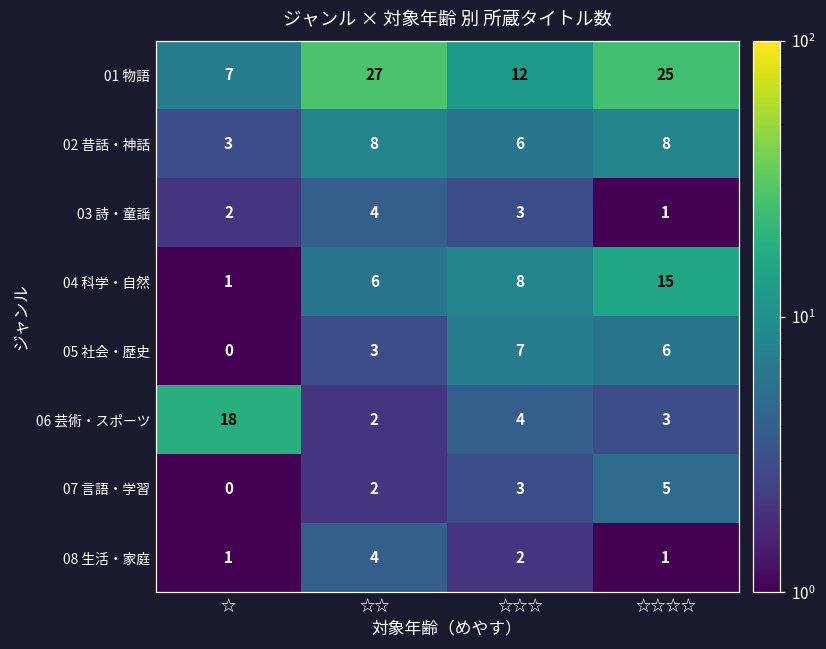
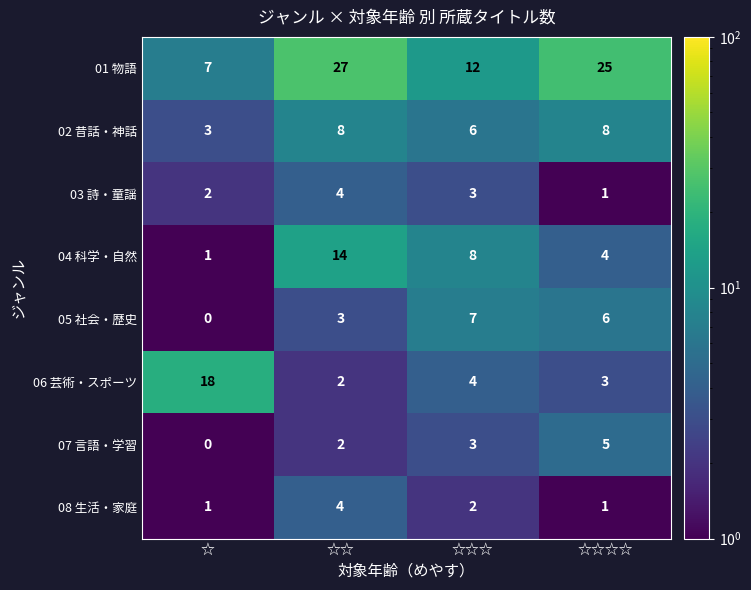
  {
    "01 物語": {
      "☆": 7,
      "☆☆": 27,
      "☆☆☆": 12,
      "☆☆☆☆": 25
    },
    "02 昔話・神話": {
      "☆": 3,
      "☆☆": 8,
      "☆☆☆": 6,
      "☆☆☆☆": 8
    },
    "03 詩・童謡": {
      "☆": 2,
      "☆☆": 4,
      "☆☆☆": 3,
      "☆☆☆☆": 1
    },
    "04 科学・自然": {
      "☆": 1,
-     "☆☆": 6,
+     "☆☆": 14,
      "☆☆☆": 8,
-     "☆☆☆☆": 15
+     "☆☆☆☆": 4
    },
    "05 社会・歴史": {
      "☆": 0,
      "☆☆": 3,
      "☆☆☆": 7,
      "☆☆☆☆": 6
    },
    "06 芸術・スポーツ": {
      "☆": 18,
      "☆☆": 2,
      "☆☆☆": 4,
      "☆☆☆☆": 3
    },
    "07 言語・学習": {
      "☆": 0,
      "☆☆": 2,
      "☆☆☆": 3,
      "☆☆☆☆": 5
    },
    "08 生活・家庭": {
      "☆": 1,
      "☆☆": 4,
      "☆☆☆": 2,
      "☆☆☆☆": 1
    }
  }
